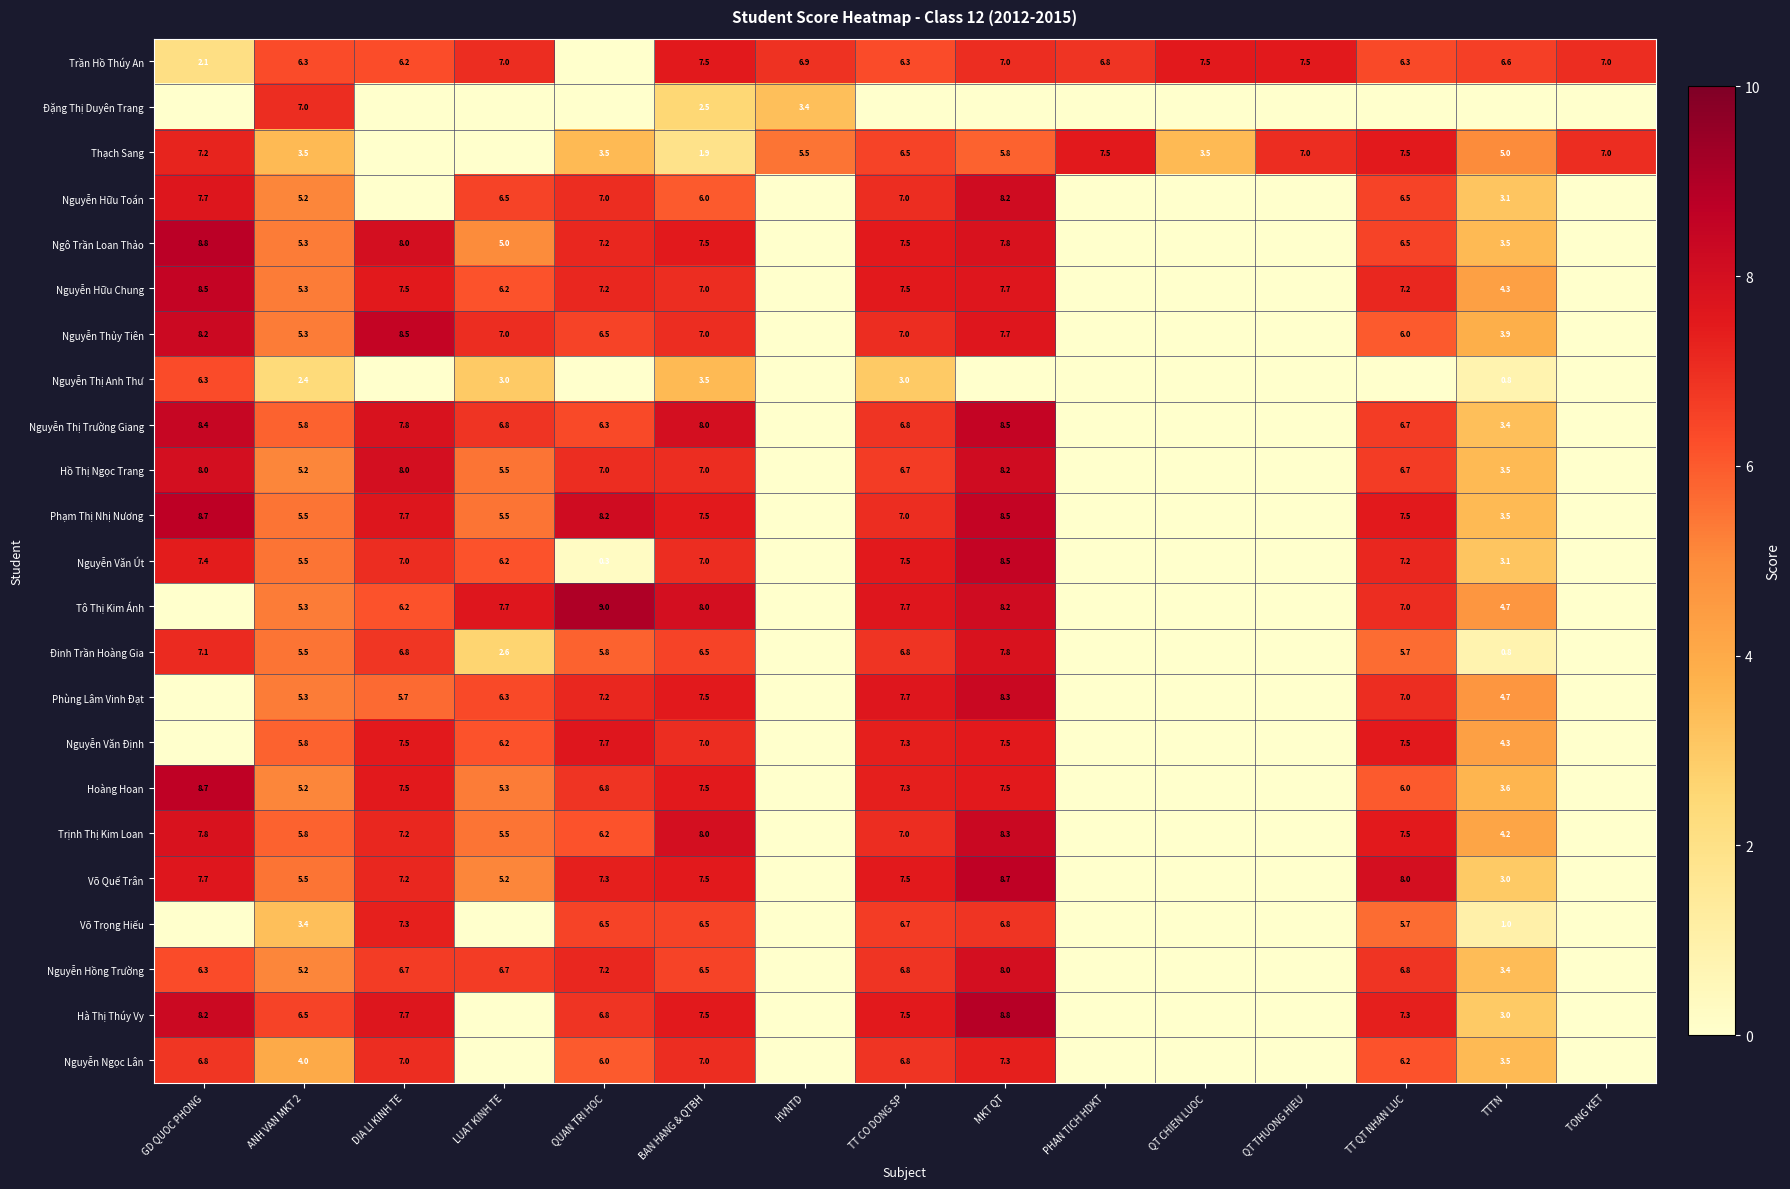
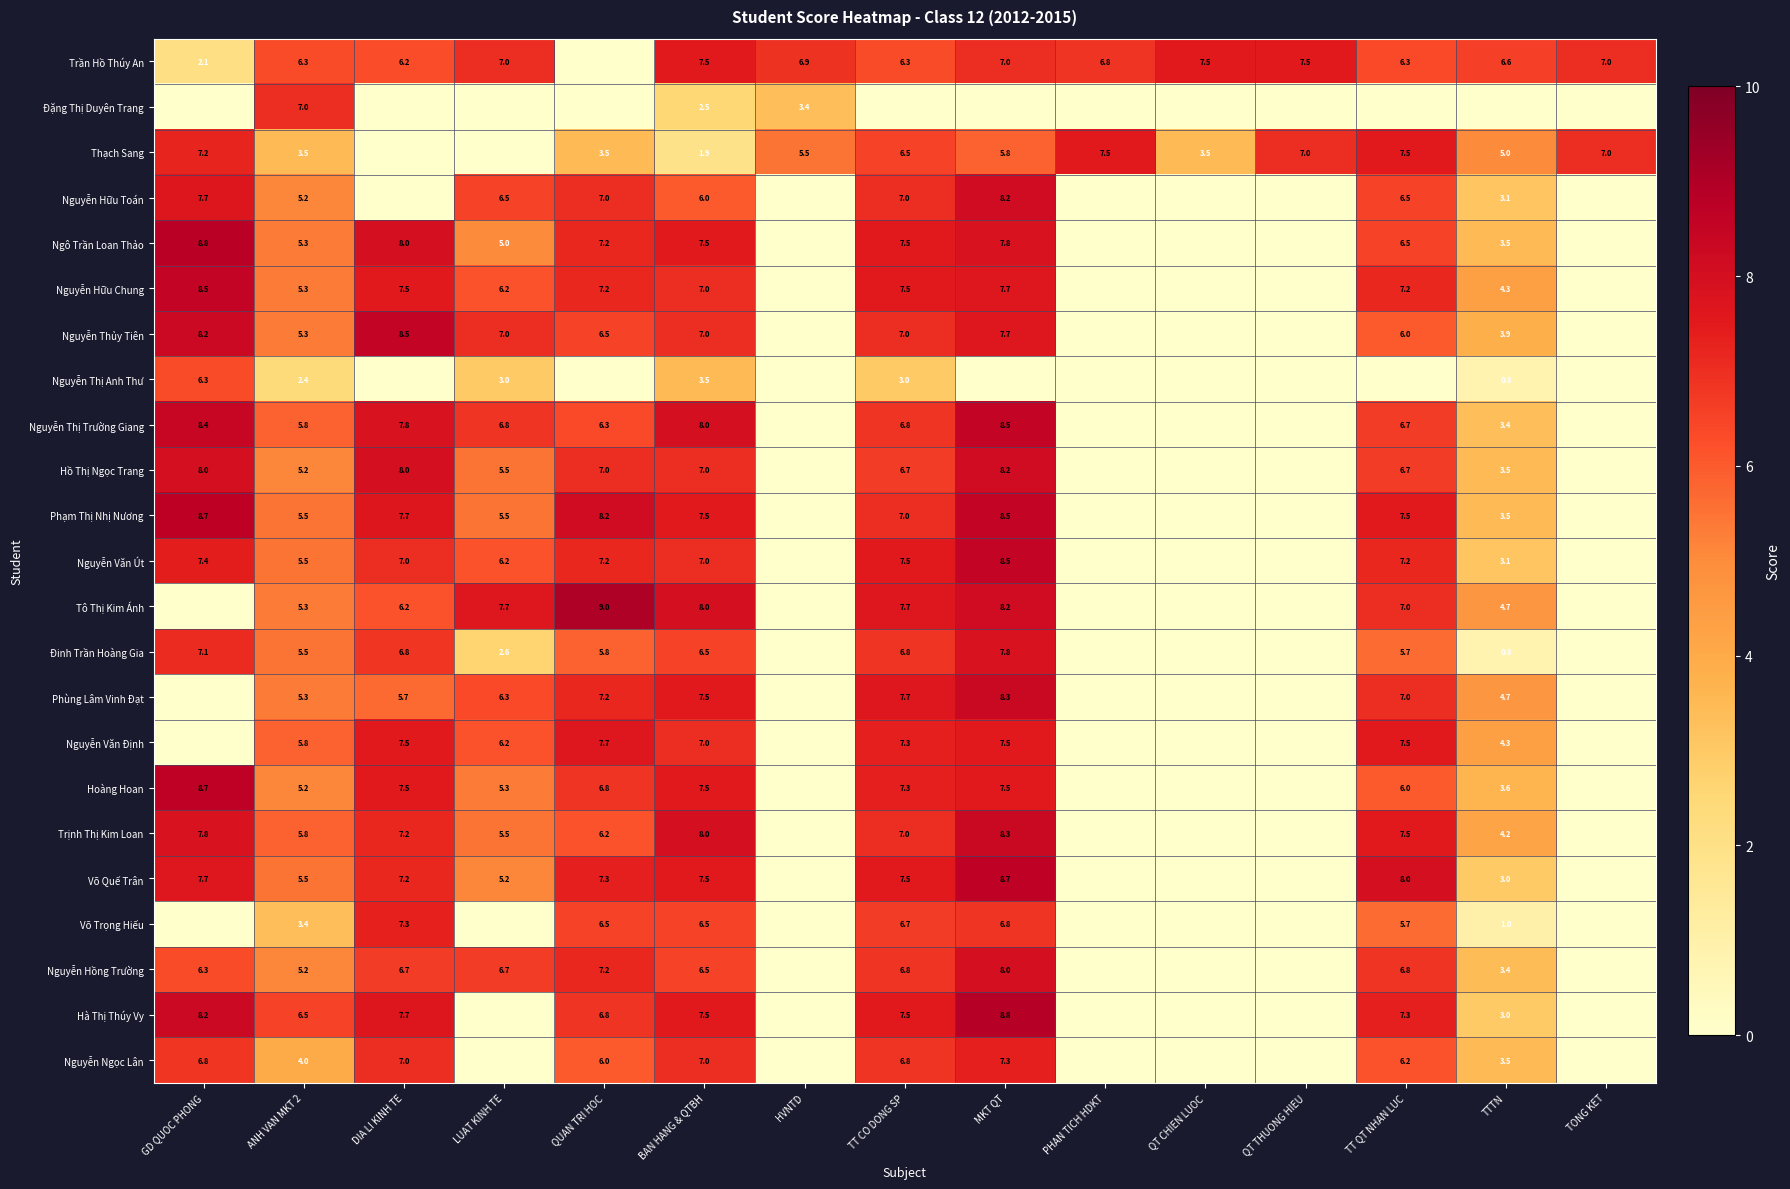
  {
    "Nguyễn Văn Út": {
      "GD QUOC PHONG": 7.4,
      "ANH VAN MKT 2": 5.5,
      "DIA LI KINH TE": 7.0,
      "LUAT KINH TE": 6.2,
-     "QUAN TRI HOC": 0.3,
+     "QUAN TRI HOC": 7.2,
      "BAN HANG & QTBH": 7.0,
      "TT CO DONG SP": 7.5,
      "MKT QT": 8.5,
      "TT QT NHAN LUC": 7.2,
      "TTTN": 3.1
    }
  }
